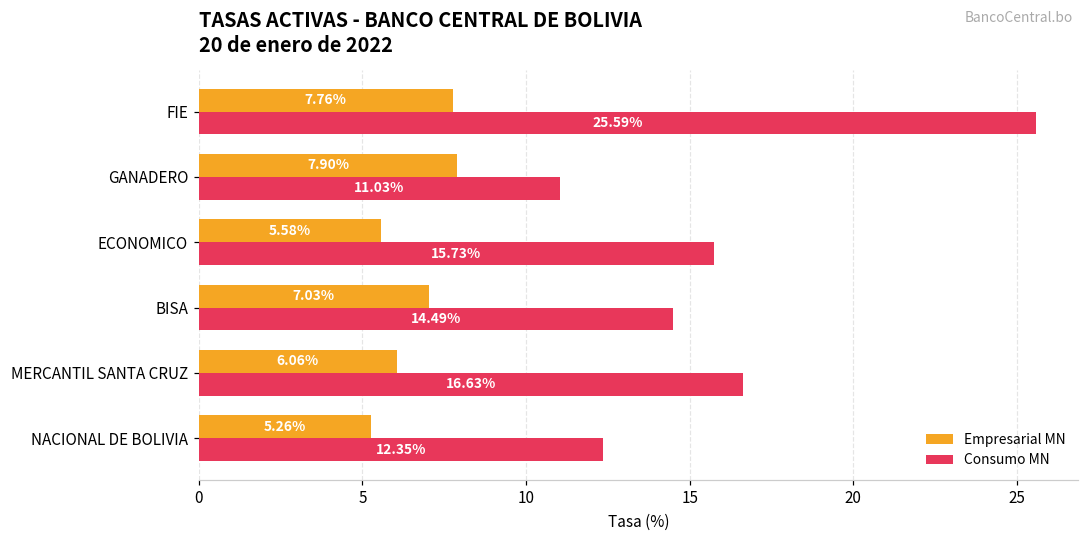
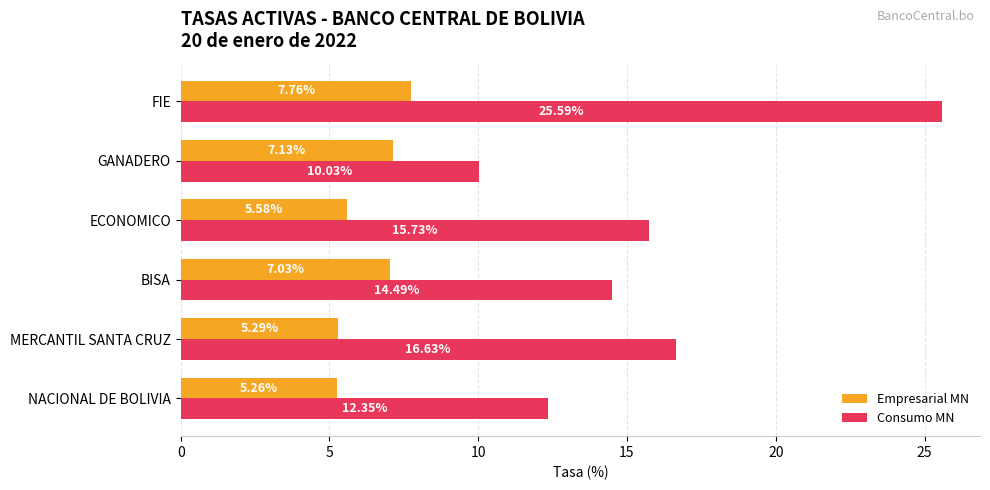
  {
    "Empresarial MN": {
      "FIE": "7.76%",
-     "GANADERO": "7.90%",
+     "GANADERO": "7.13%",
      "ECONOMICO": "5.58%",
      "BISA": "7.03%",
-     "MERCANTIL SANTA CRUZ": "6.06%",
+     "MERCANTIL SANTA CRUZ": "5.29%",
      "NACIONAL DE BOLIVIA": "5.26%"
    },
    "Consumo MN": {
      "FIE": "25.59%",
-     "GANADERO": "11.03%",
+     "GANADERO": "10.03%",
      "ECONOMICO": "15.73%",
      "BISA": "14.49%",
      "MERCANTIL SANTA CRUZ": "16.63%",
      "NACIONAL DE BOLIVIA": "12.35%"
    }
  }
